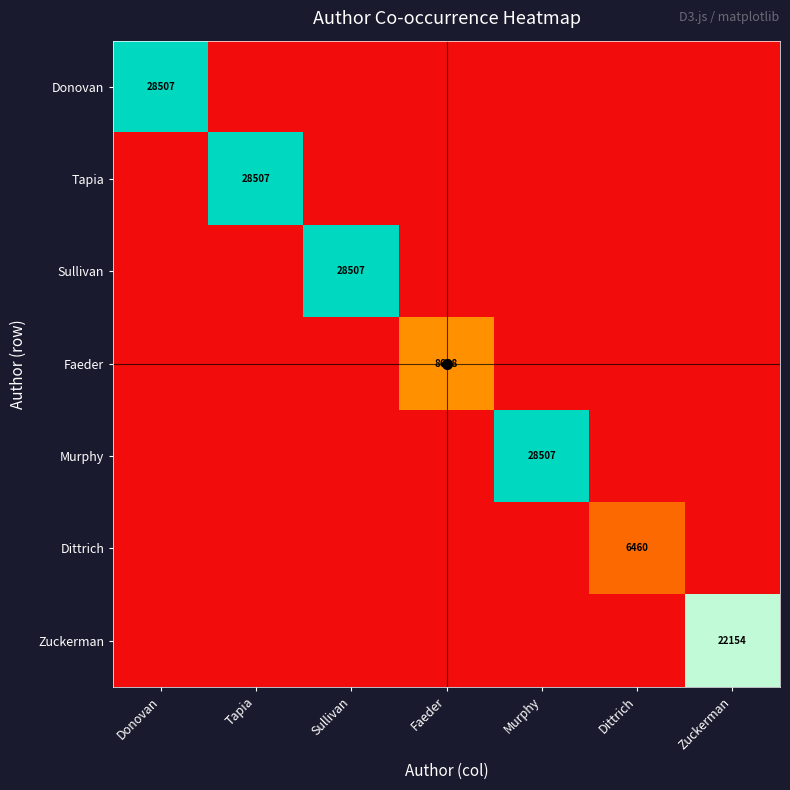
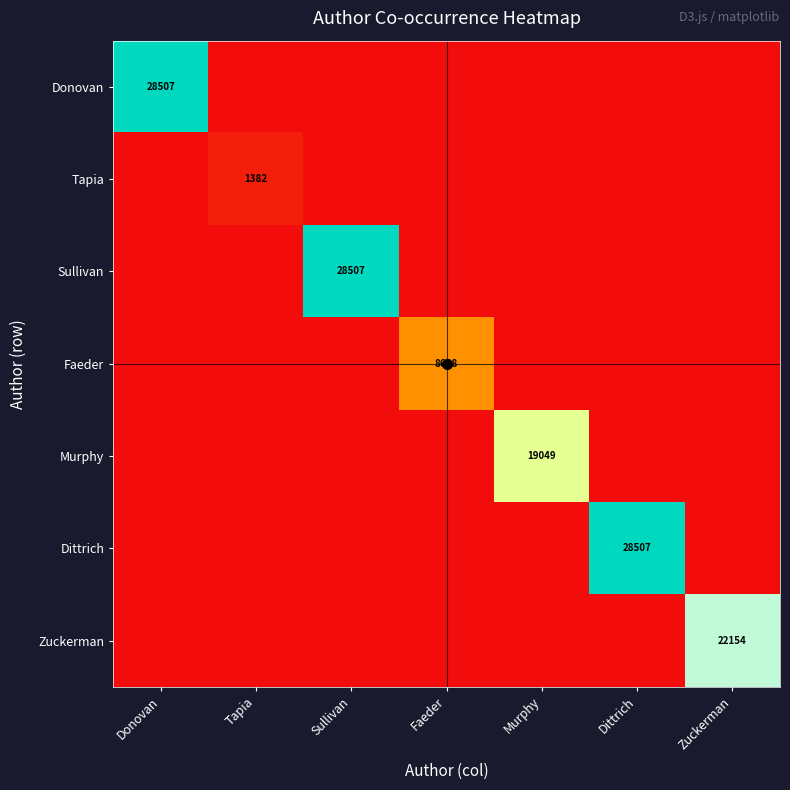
  {
    "Donovan": {
      "Donovan": 28507
    },
    "Tapia": {
-     "Tapia": 28507
+     "Tapia": 1382
    },
    "Sullivan": {
      "Sullivan": 28507
    },
    "Murphy": {
-     "Murphy": 28507
+     "Murphy": 19049
    },
    "Dittrich": {
-     "Dittrich": 6460
+     "Dittrich": 28507
    },
    "Zuckerman": {
      "Zuckerman": 22154
    }
  }
